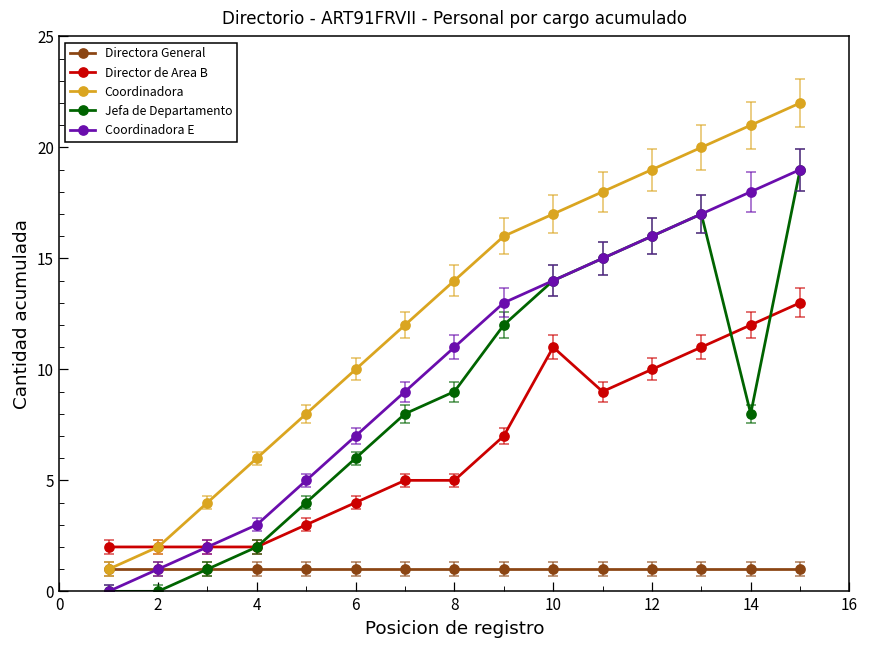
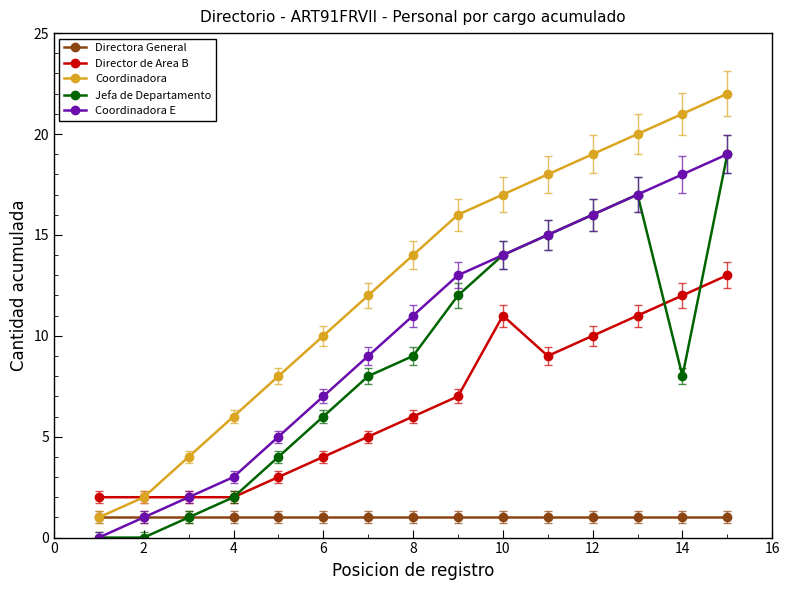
  {
    "Directora General": {
      "4": 1,
      "6": 1,
      "8": 1,
      "10": 1,
      "12": 1,
      "14": 1
    },
    "Director de Area B": {
      "6": 4,
-     "8": 5,
+     "8": 6,
      "10": 11,
      "12": 10,
      "14": 12
    },
    "Coordinadora": {
      "4": 6,
      "6": 10,
      "8": 14,
      "10": 17,
      "12": 19,
      "14": 21
    },
    "Jefa de Departamento": {
      "2": 0,
      "6": 6,
      "8": 9,
      "14": 8
    },
    "Coordinadora E": {
      "4": 3,
      "6": 7,
      "8": 11,
      "14": 18
    }
  }
